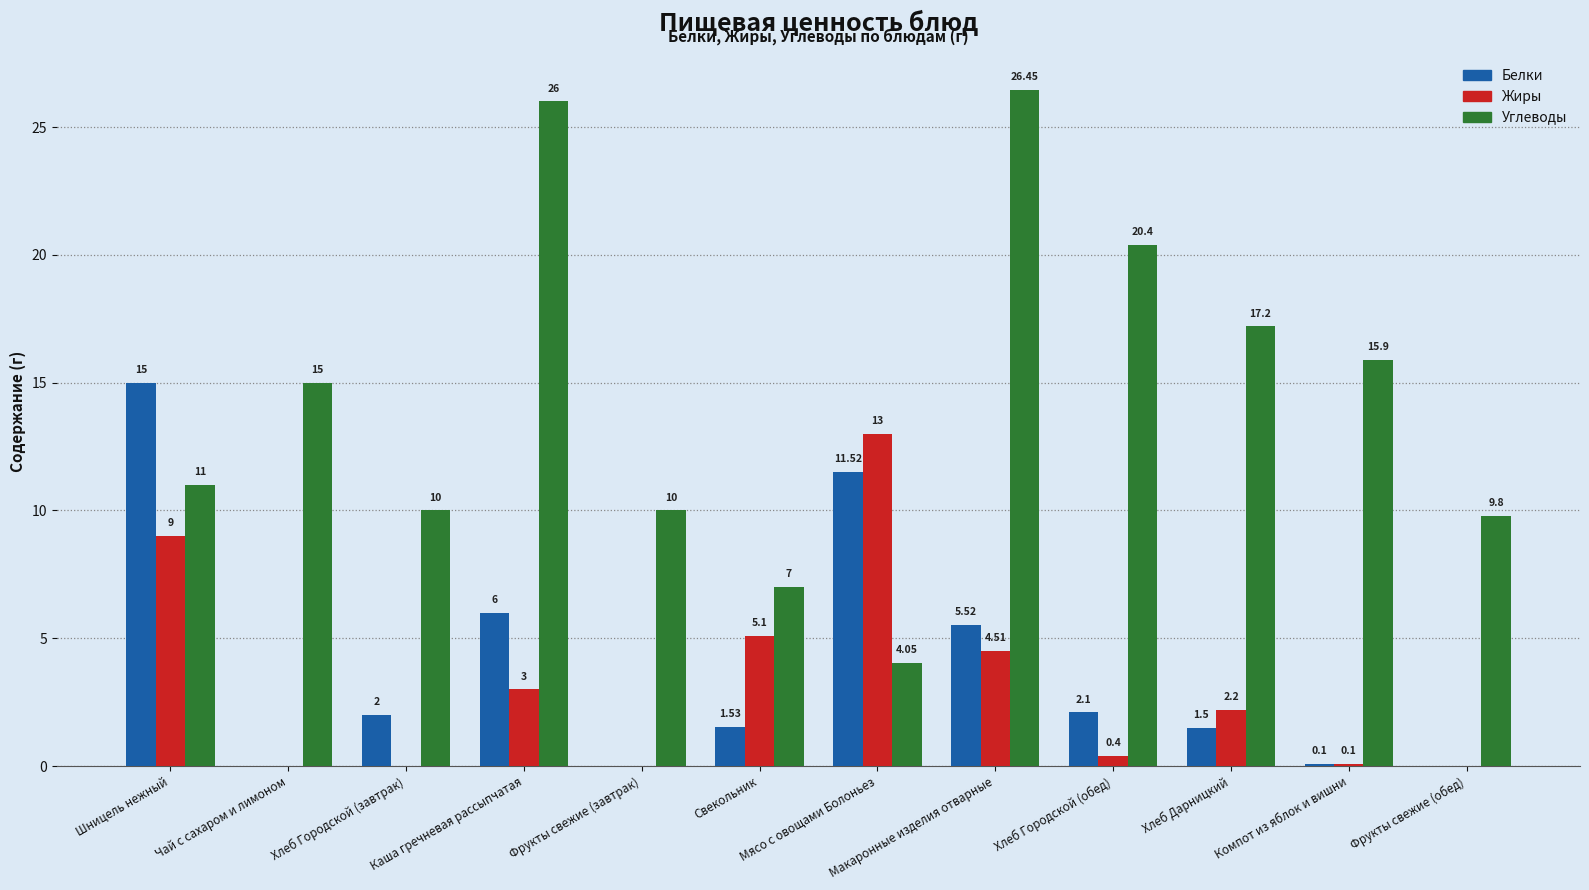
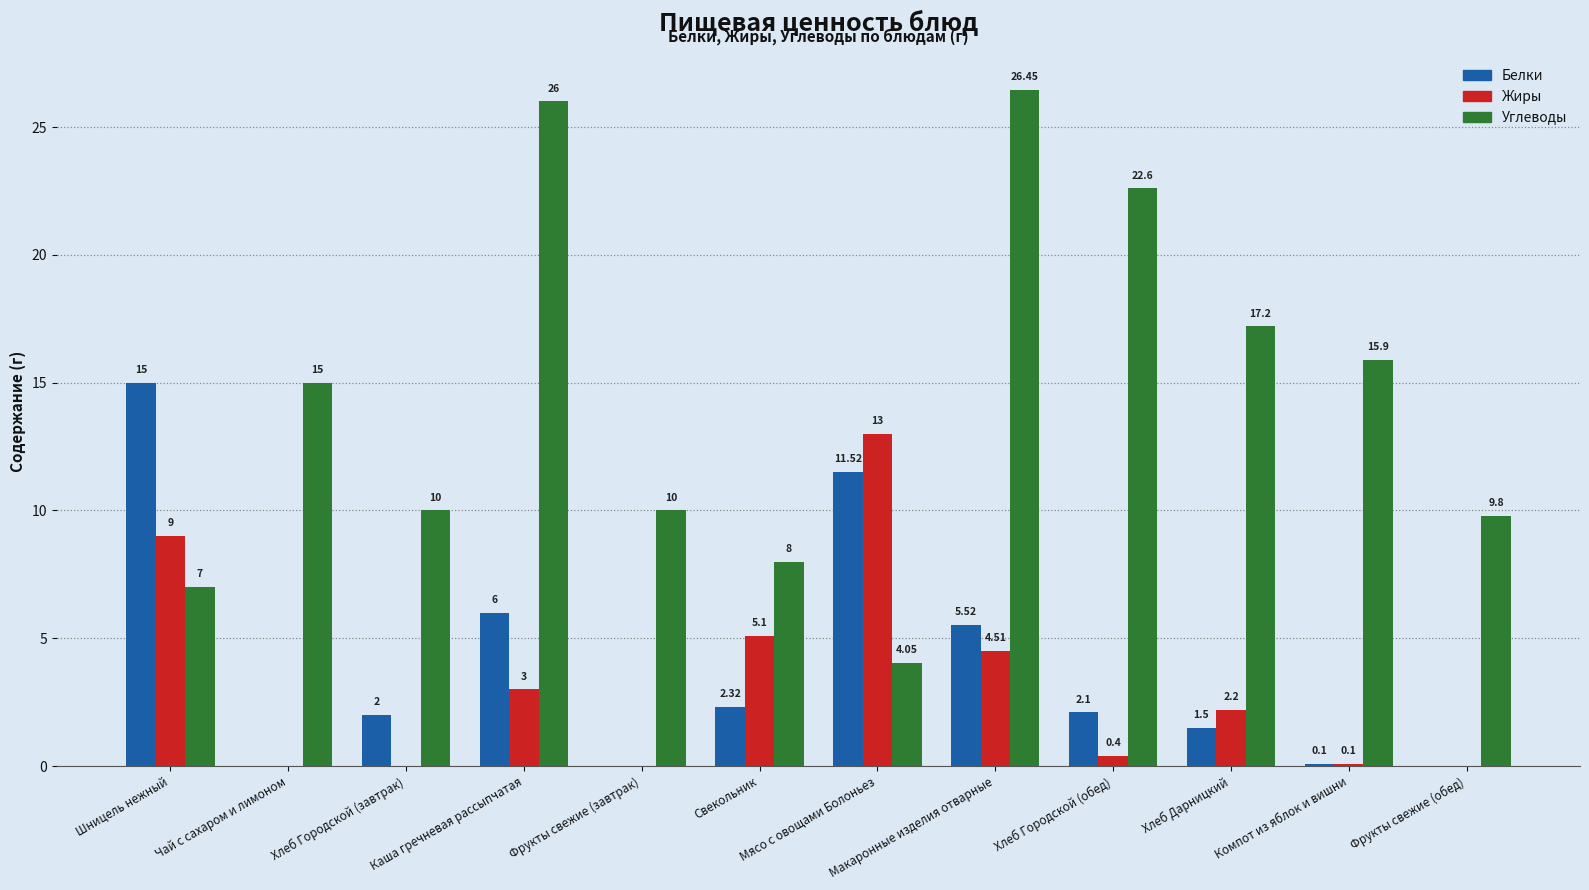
  {
    "Белки": {
      "Шницель нежный": 15,
      "Хлеб Городской (завтрак)": 2,
      "Каша гречневая рассыпчатая": 6,
-     "Свекольник": 1.53,
+     "Свекольник": 2.32,
      "Мясо с овощами Болоньез": 11.52,
      "Макаронные изделия отварные": 5.52,
      "Хлеб Городской (обед)": 2.1,
      "Хлеб Дарницкий": 1.5,
      "Компот из яблок и вишни": 0.1
    },
    "Жиры": {
      "Шницель нежный": 9,
      "Каша гречневая рассыпчатая": 3,
      "Свекольник": 5.1,
      "Мясо с овощами Болоньез": 13,
      "Макаронные изделия отварные": 4.51,
      "Хлеб Городской (обед)": 0.4,
      "Хлеб Дарницкий": 2.2,
      "Компот из яблок и вишни": 0.1
    },
    "Углеводы": {
-     "Шницель нежный": 11,
+     "Шницель нежный": 7,
      "Чай с сахаром и лимоном": 15,
      "Хлеб Городской (завтрак)": 10,
      "Каша гречневая рассыпчатая": 26,
      "Фрукты свежие (завтрак)": 10,
-     "Свекольник": 7,
+     "Свекольник": 8,
      "Мясо с овощами Болоньез": 4.05,
      "Макаронные изделия отварные": 26.45,
-     "Хлеб Городской (обед)": 20.4,
+     "Хлеб Городской (обед)": 22.6,
      "Хлеб Дарницкий": 17.2,
      "Компот из яблок и вишни": 15.9,
      "Фрукты свежие (обед)": 9.8
    }
  }
